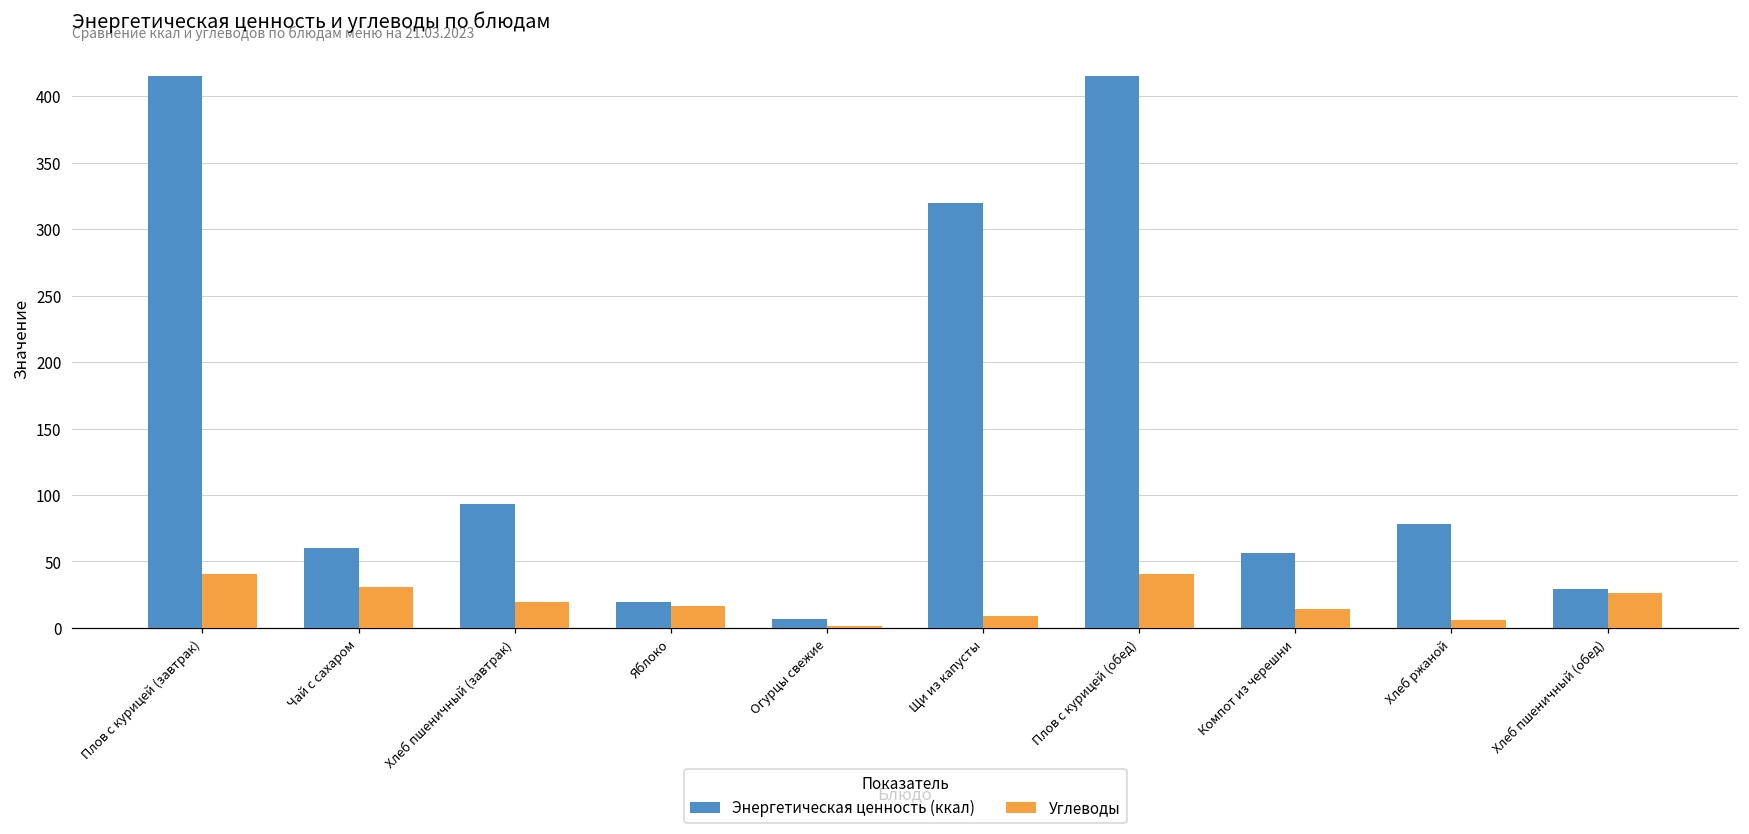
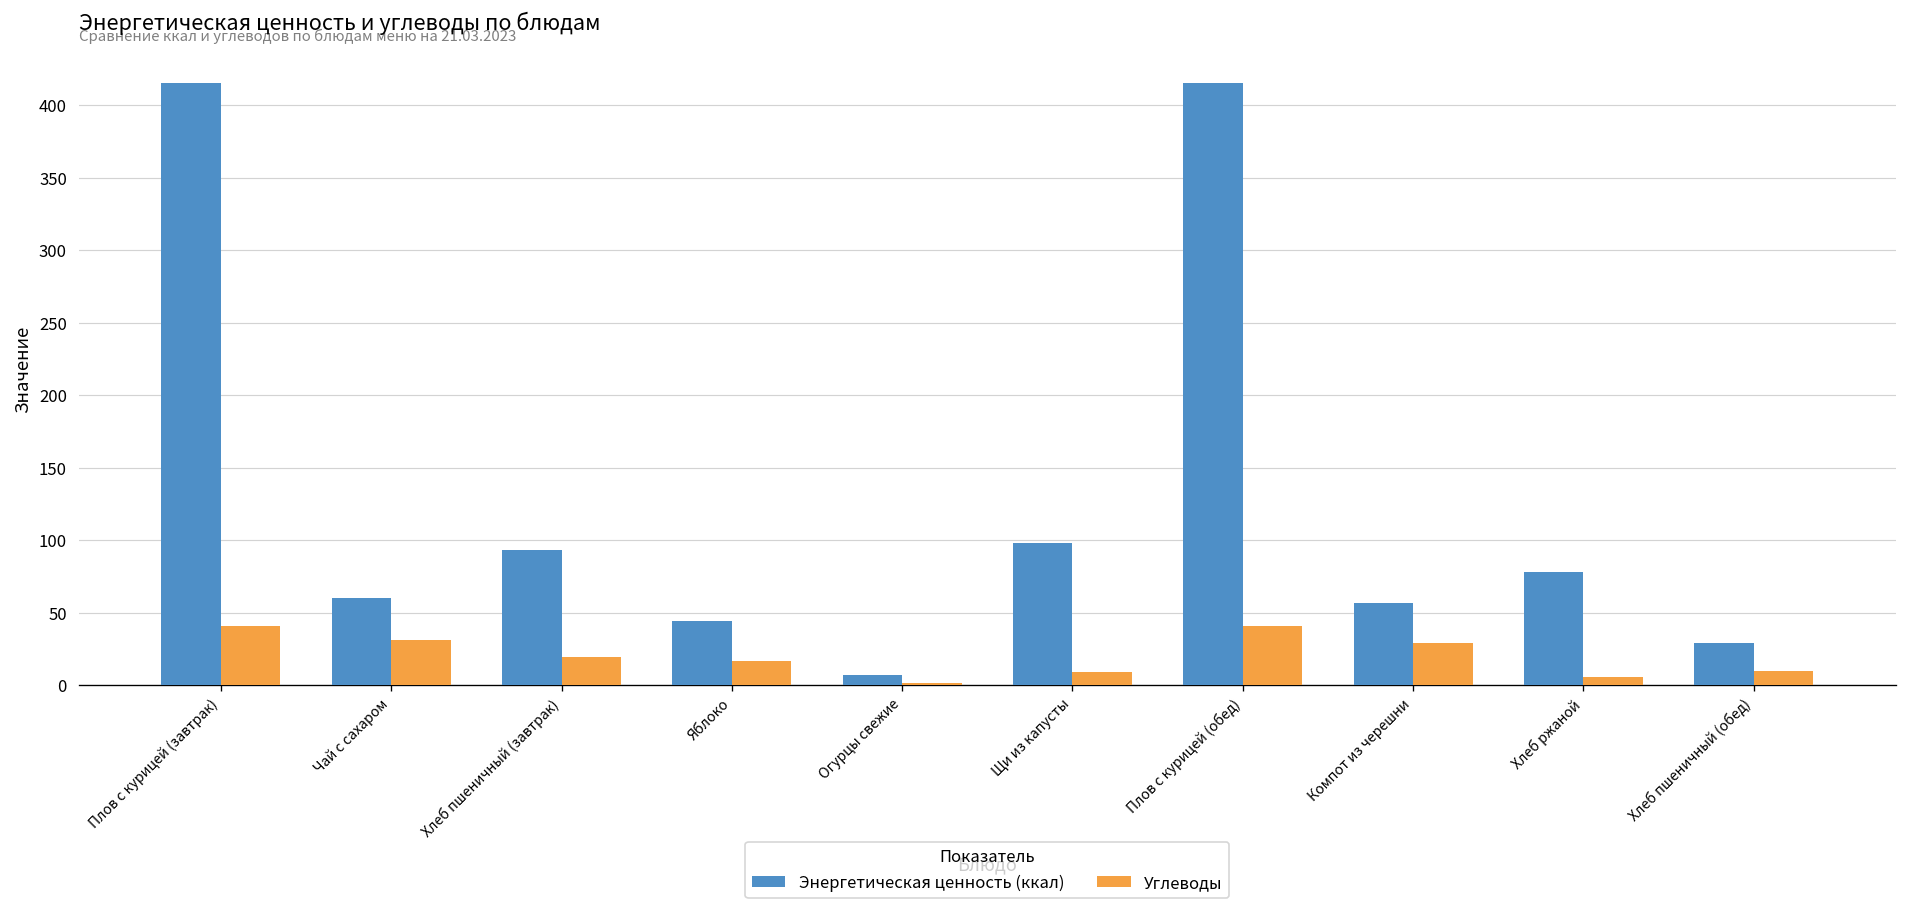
  {
    "Энергетическая ценность (ккал)": {
      "Плов с курицей (завтрак)": 415,
      "Чай с сахаром": 60,
      "Хлеб пшеничный (завтрак)": 93,
-     "Яблоко": 20,
+     "Яблоко": 44,
      "Огурцы свежие": 7,
-     "Щи из капусты": 320,
+     "Щи из капусты": 98,
      "Плов с курицей (обед)": 415,
      "Компот из черешни": 56,
      "Хлеб ржаной": 78,
      "Хлеб пшеничный (обед)": 29
    },
    "Углеводы": {
      "Плов с курицей (завтрак)": 41,
      "Чай с сахаром": 31,
      "Хлеб пшеничный (завтрак)": 19,
      "Яблоко": 17,
      "Щи из капусты": 9,
      "Плов с курицей (обед)": 41,
-     "Компот из черешни": 14,
+     "Компот из черешни": 29,
      "Хлеб ржаной": 6,
-     "Хлеб пшеничный (обед)": 26
+     "Хлеб пшеничный (обед)": 10
    }
  }
